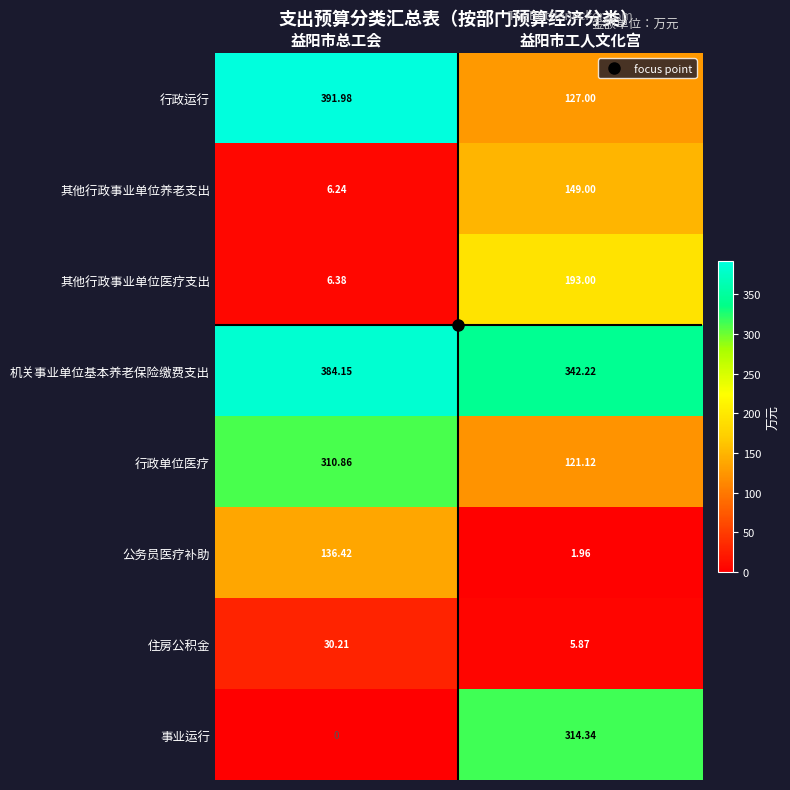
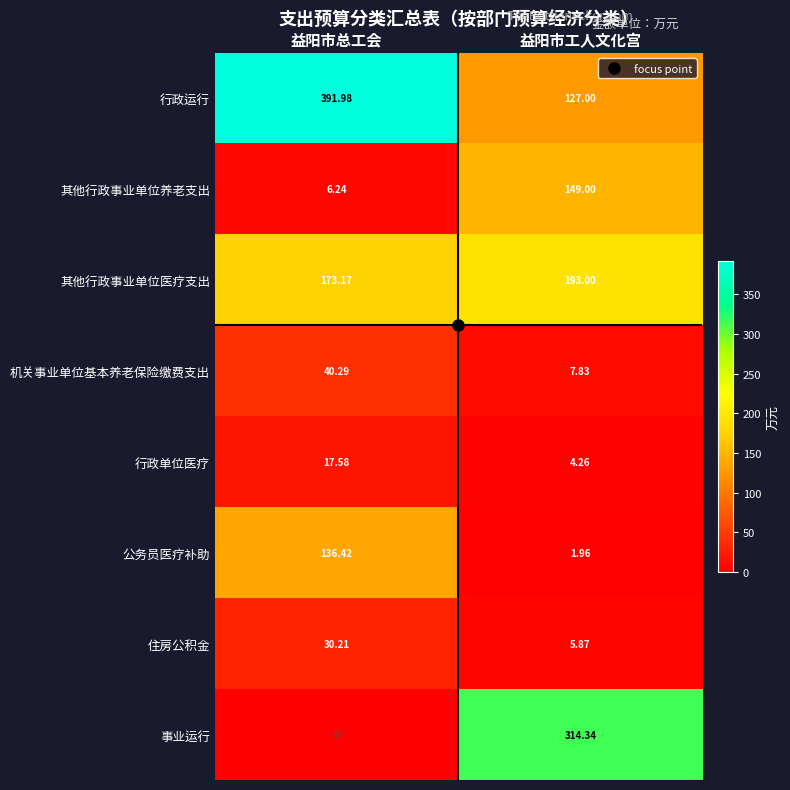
  {
    "行政运行": {
      "益阳市总工会": 391.98,
      "益阳市工人文化宫": 127.00
    },
    "其他行政事业单位养老支出": {
      "益阳市总工会": 6.24,
      "益阳市工人文化宫": 149.00
    },
    "其他行政事业单位医疗支出": {
-     "益阳市总工会": 6.38,
+     "益阳市总工会": 173.17,
      "益阳市工人文化宫": 193.00
    },
    "机关事业单位基本养老保险缴费支出": {
-     "益阳市总工会": 384.15,
-     "益阳市工人文化宫": 342.22
+     "益阳市总工会": 40.29,
+     "益阳市工人文化宫": 7.83
    },
    "行政单位医疗": {
-     "益阳市总工会": 310.86,
-     "益阳市工人文化宫": 121.12
+     "益阳市总工会": 17.58,
+     "益阳市工人文化宫": 4.26
    },
    "公务员医疗补助": {
      "益阳市总工会": 136.42,
      "益阳市工人文化宫": 1.96
    },
    "住房公积金": {
      "益阳市总工会": 30.21,
      "益阳市工人文化宫": 5.87
    },
    "事业运行": {
      "益阳市总工会": 0,
      "益阳市工人文化宫": 314.34
    }
  }
